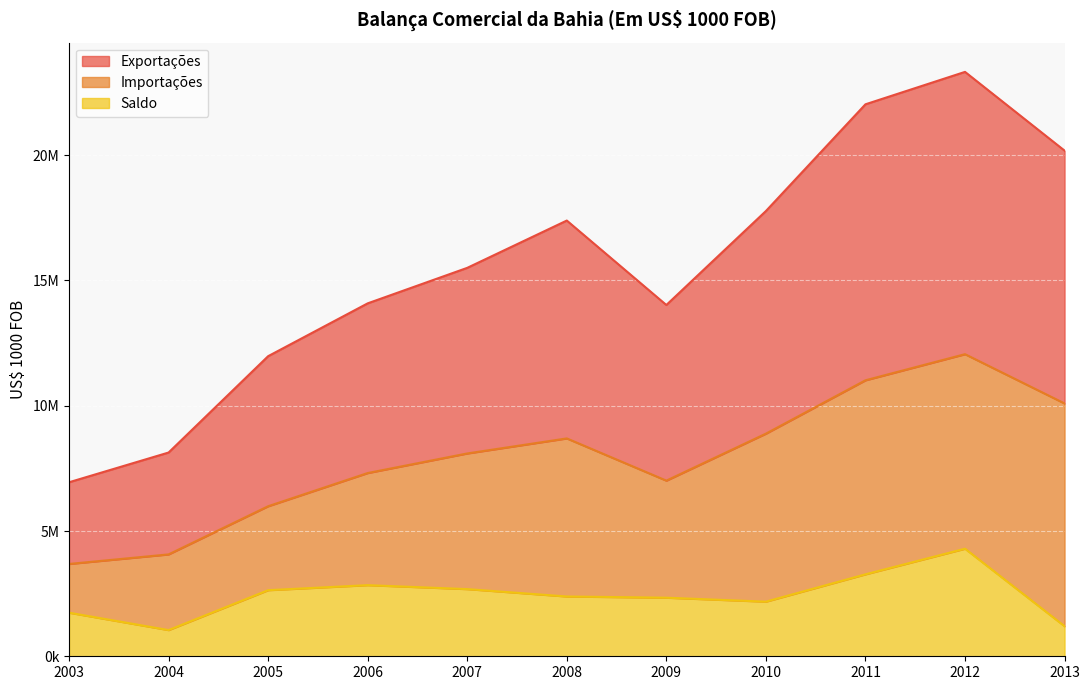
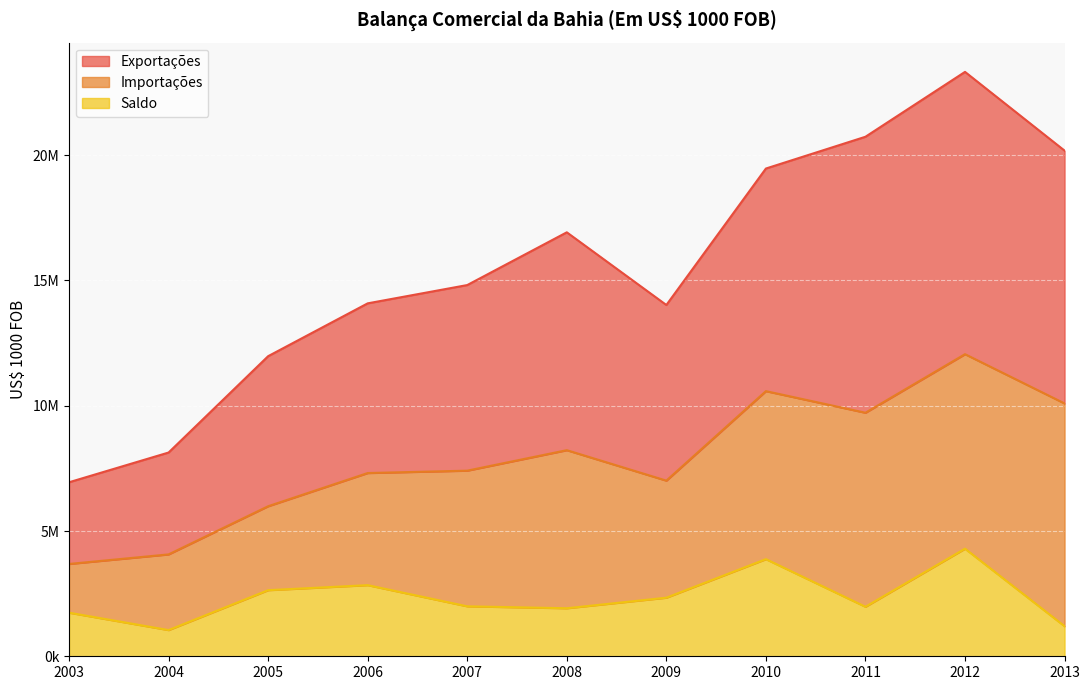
  {
    "Saldo": {
      "2003": 1700000,
      "2004": 1000000,
      "2005": 2600000,
      "2006": 2800000,
-     "2007": 2700000,
-     "2008": 2400000,
+     "2007": 2000000,
+     "2008": 1900000,
      "2009": 2300000,
-     "2010": 2200000,
-     "2011": 3300000,
+     "2010": 3900000,
+     "2011": 2000000,
      "2012": 4300000,
      "2013": 1200000
    }
  }
